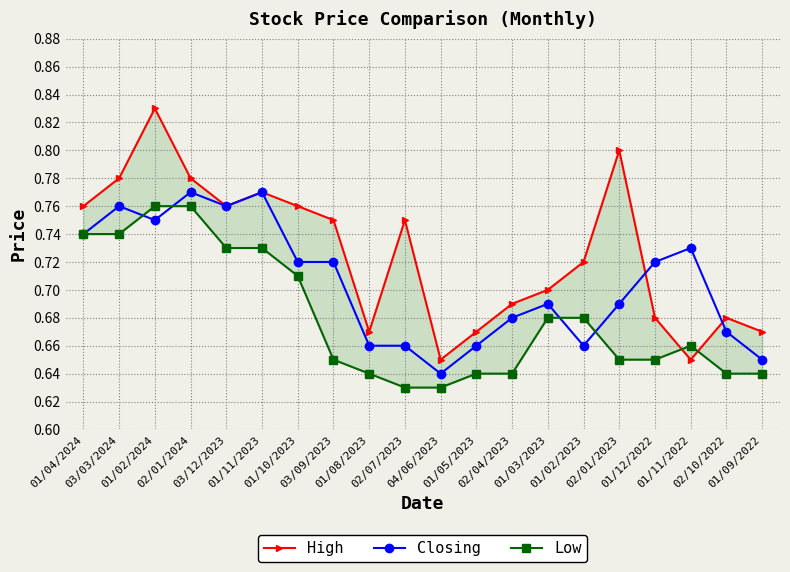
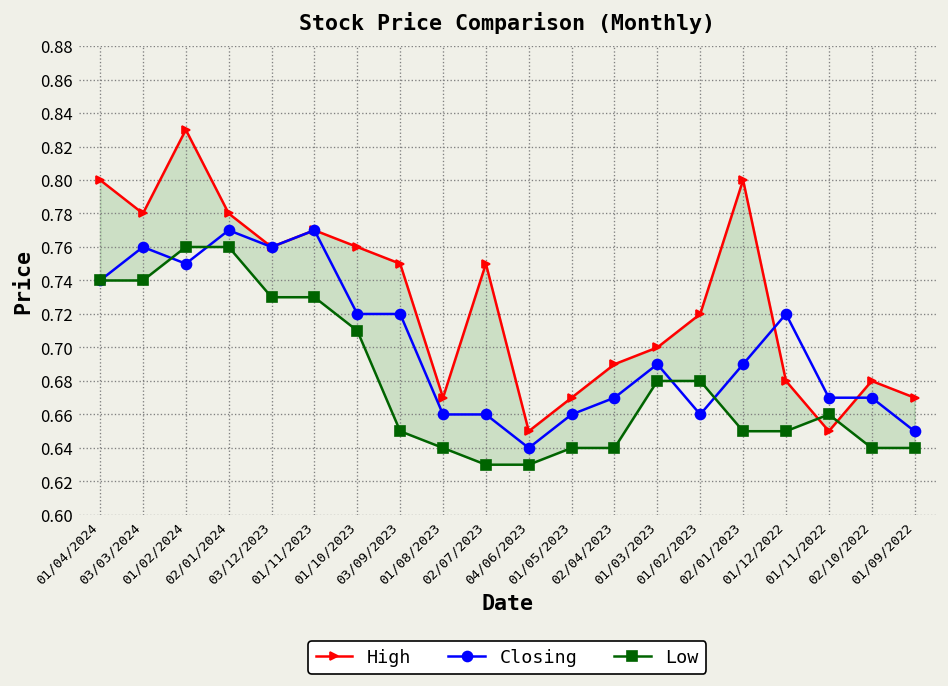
  {
    "High": {
-     "01/04/2024": 0.76,
+     "01/04/2024": 0.80,
      "01/11/2022": 0.65
    },
    "Closing": {
      "03/03/2024": 0.76,
      "01/02/2024": 0.75,
      "02/01/2024": 0.77,
      "01/10/2023": 0.72,
      "03/09/2023": 0.72,
      "01/08/2023": 0.66,
      "02/07/2023": 0.66,
      "04/06/2023": 0.64,
      "01/05/2023": 0.66,
-     "02/04/2023": 0.68,
+     "02/04/2023": 0.67,
      "01/03/2023": 0.69,
      "01/02/2023": 0.66,
      "02/01/2023": 0.69,
      "01/12/2022": 0.72,
-     "01/11/2022": 0.73,
+     "01/11/2022": 0.67,
      "02/10/2022": 0.67,
      "01/09/2022": 0.65
    }
  }
